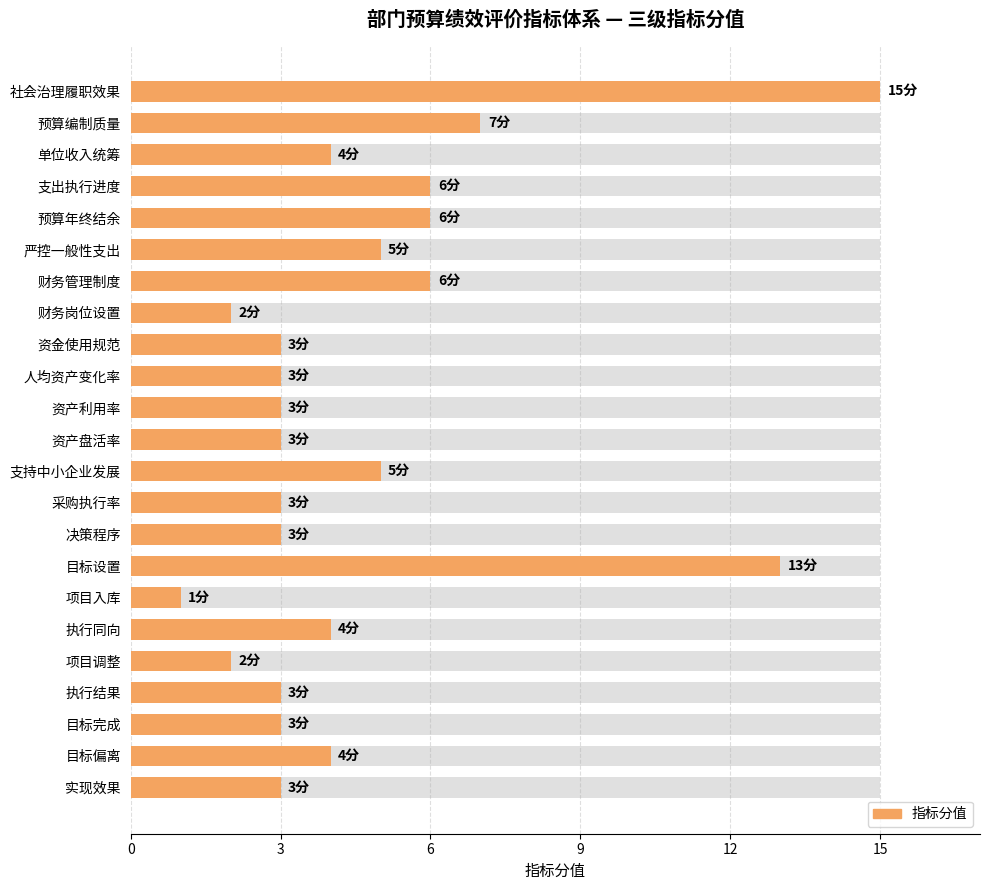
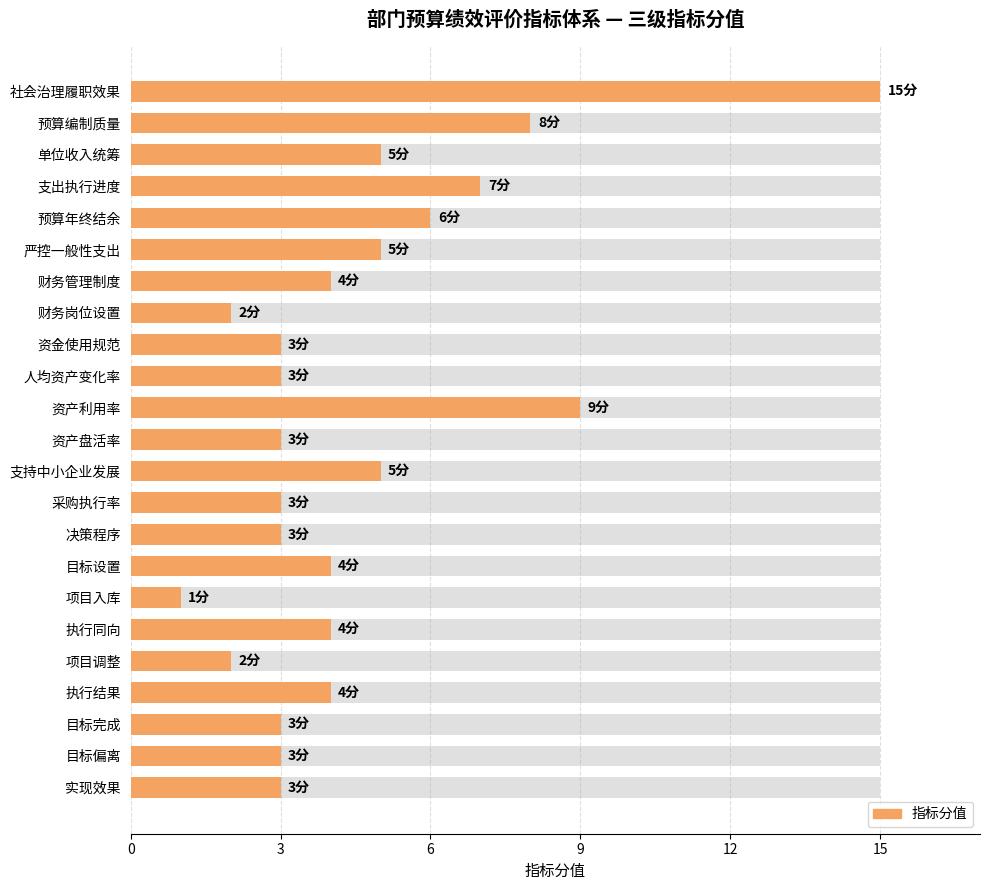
  {
    "指标分值": {
      "社会治理履职效果": "15分",
-     "预算编制质量": "7分",
-     "单位收入统筹": "4分",
-     "支出执行进度": "6分",
-     "财务管理制度": "6分",
-     "资产利用率": "3分",
-     "目标设置": "13分",
-     "执行结果": "3分",
-     "目标偏离": "4分"
+     "预算编制质量": "8分",
+     "单位收入统筹": "5分",
+     "支出执行进度": "7分",
+     "财务管理制度": "4分",
+     "资产利用率": "9分",
+     "目标设置": "4分",
+     "执行结果": "4分",
+     "目标偏离": "3分"
    }
  }
